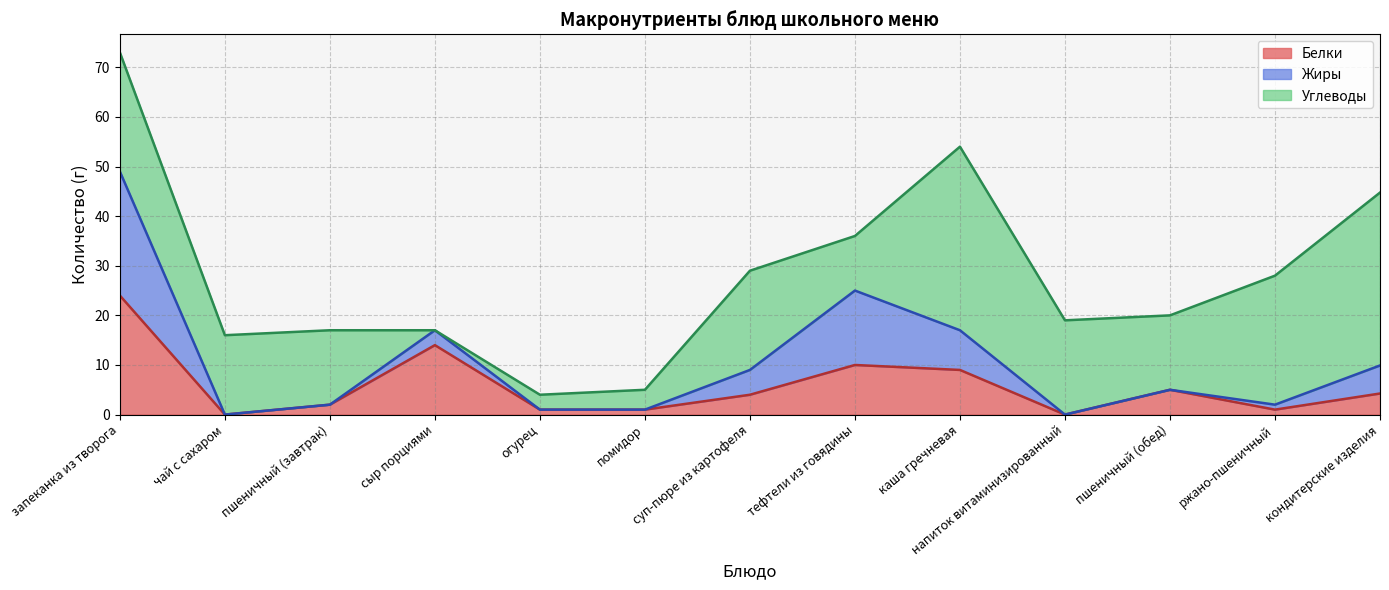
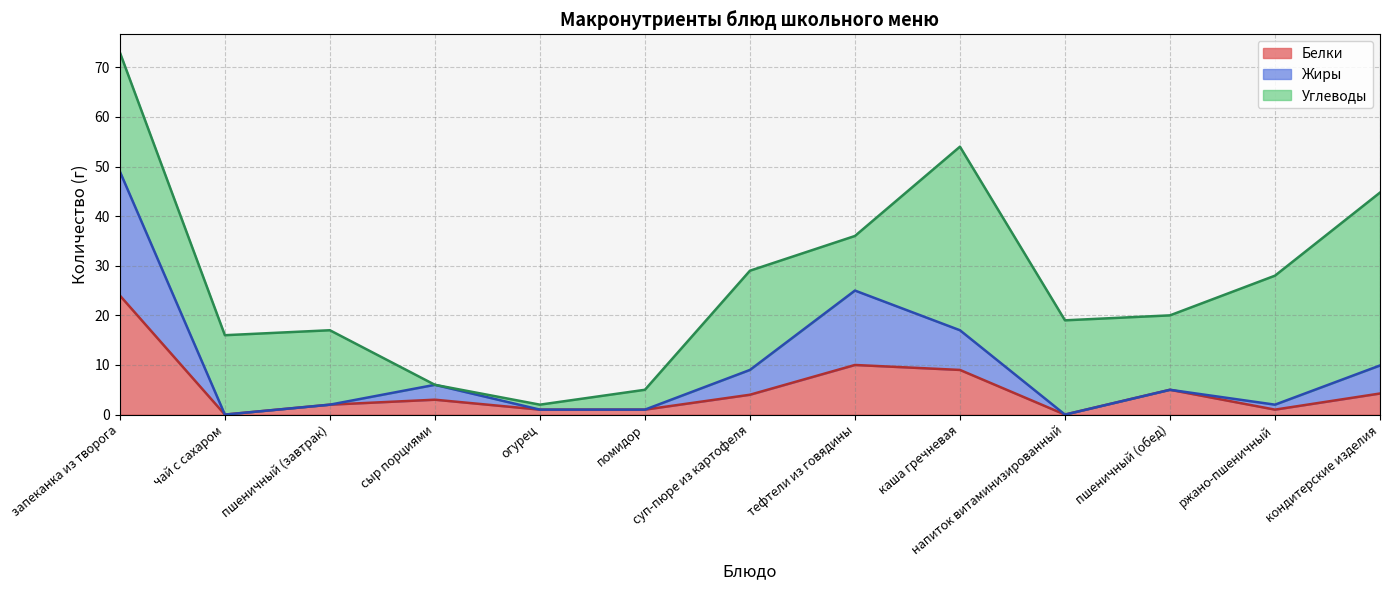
  {
    "Белки": {
      "запеканка из творога": 24,
-     "сыр порциями": 14,
+     "сыр порциями": 3,
      "суп-пюре из картофеля": 4,
      "тефтели из говядины": 10,
      "каша гречневая": 9,
      "ржано-пшеничный": 1,
      "кондитерские изделия": 4
    },
    "Жиры": {
      "запеканка из творога": 25,
      "суп-пюре из картофеля": 5,
      "тефтели из говядины": 15,
      "каша гречневая": 8,
      "ржано-пшеничный": 1,
      "кондитерские изделия": 6
    },
    "Углеводы": {
      "запеканка из творога": 24,
      "чай с сахаром": 16,
      "пшеничный (завтрак)": 15,
-     "огурец": 3,
+     "огурец": 1,
      "помидор": 4,
      "суп-пюре из картофеля": 20,
      "тефтели из говядины": 11,
      "каша гречневая": 37,
      "напиток витаминизированный": 19,
      "пшеничный (обед)": 15,
      "ржано-пшеничный": 26,
      "кондитерские изделия": 35
    }
  }
